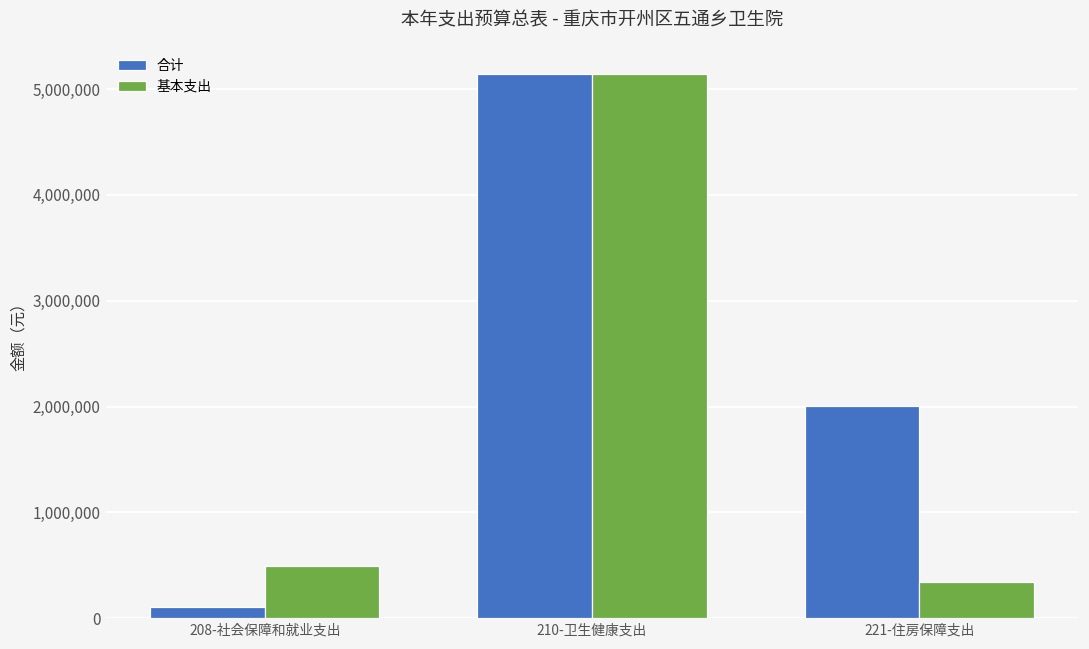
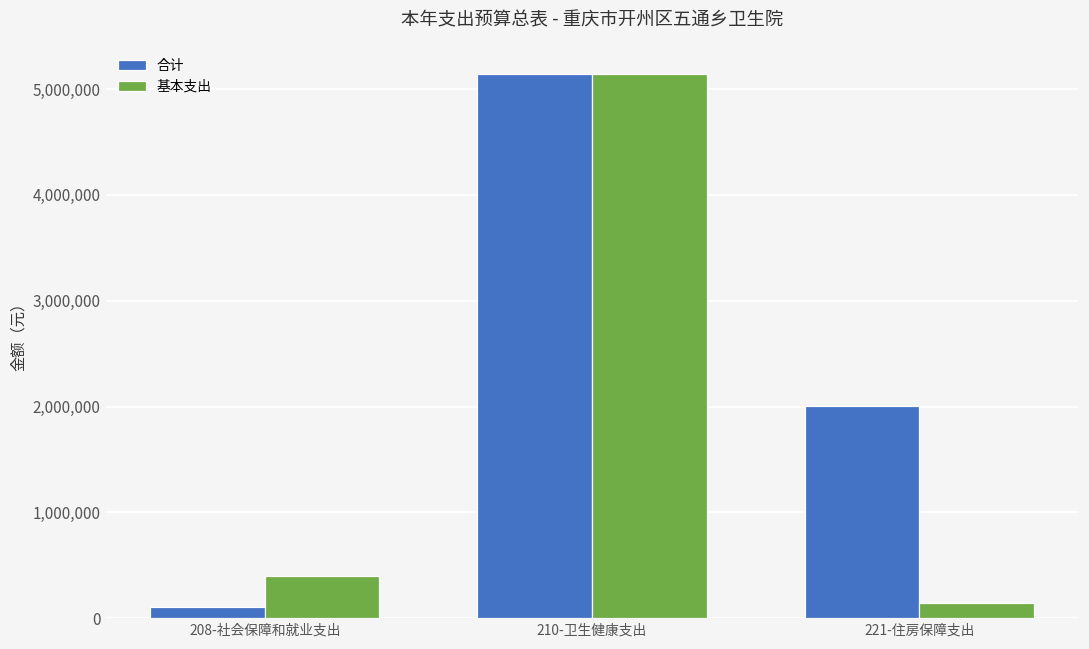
  {
    "合计": {
      "208-社会保障和就业支出": "100,000",
      "210-卫生健康支出": "5,100,000",
      "221-住房保障支出": "2,000,000"
    },
    "基本支出": {
-     "208-社会保障和就业支出": "500,000",
+     "208-社会保障和就业支出": "400,000",
      "210-卫生健康支出": "5,100,000",
-     "221-住房保障支出": "300,000"
+     "221-住房保障支出": "100,000"
    }
  }
